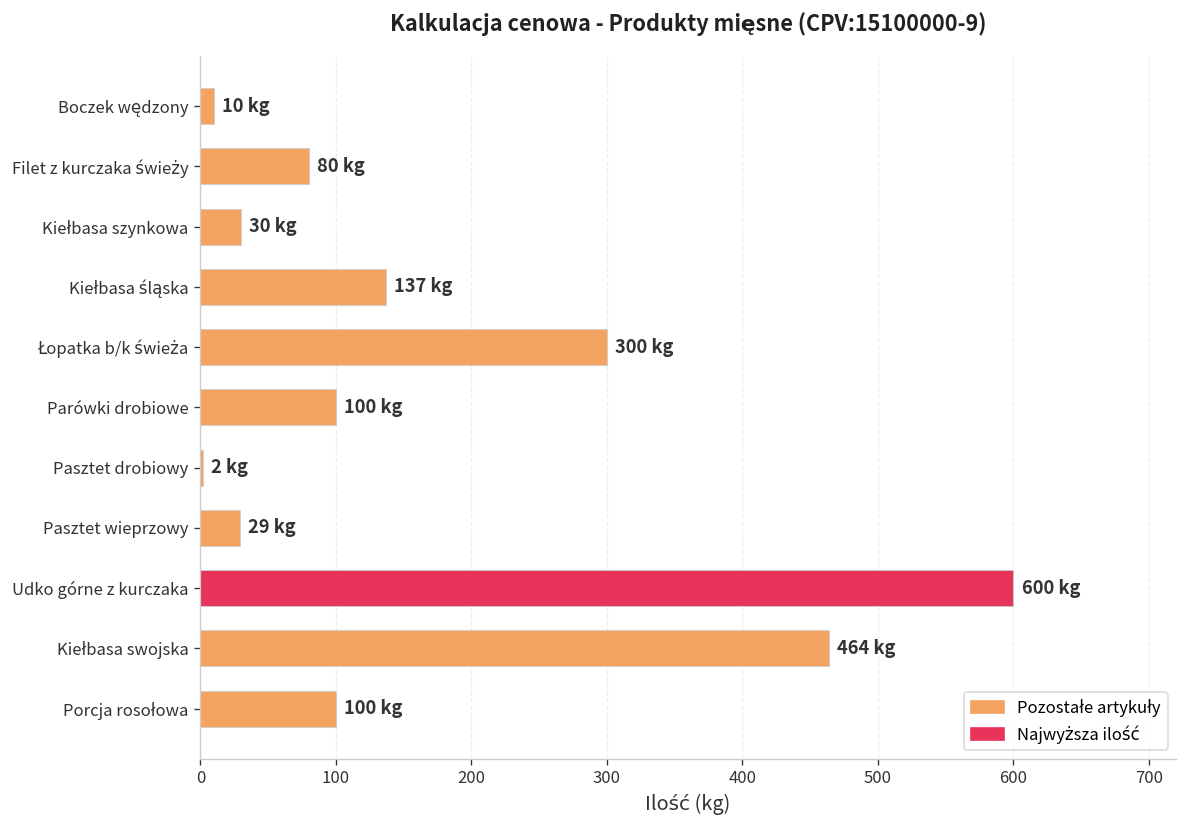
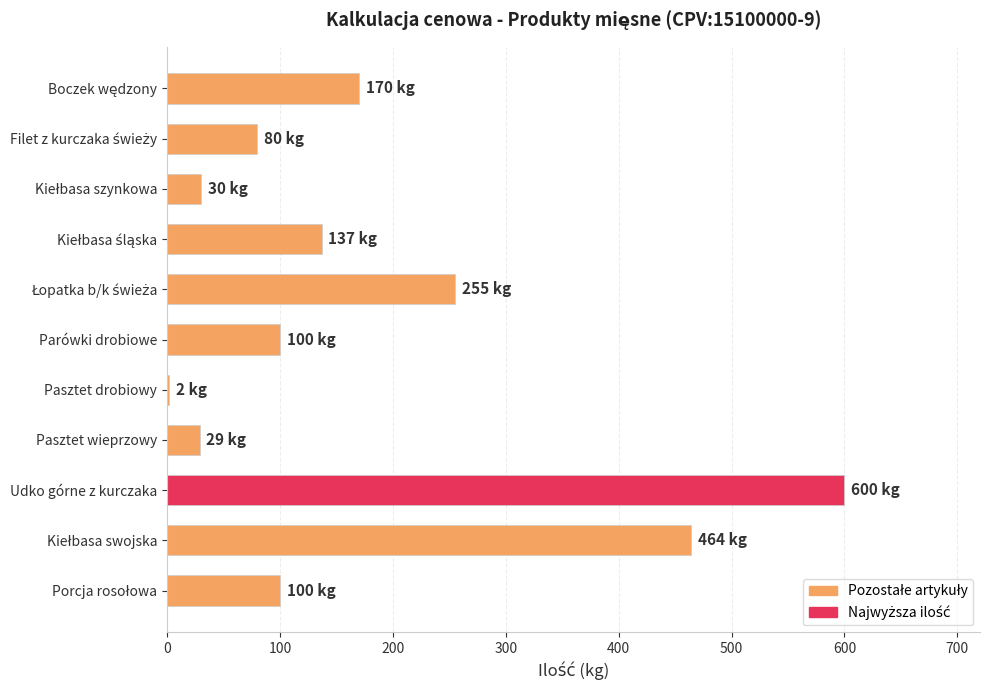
  {
-   "Boczek wędzony": 10,
+   "Boczek wędzony": 170,
    "Filet z kurczaka świeży": 80,
    "Kiełbasa szynkowa": 30,
    "Kiełbasa śląska": 137,
-   "Łopatka b/k świeża": 300,
+   "Łopatka b/k świeża": 255,
    "Parówki drobiowe": 100,
    "Pasztet drobiowy": 2,
    "Pasztet wieprzowy": 29,
    "Udko górne z kurczaka": 600,
    "Kiełbasa swojska": 464,
    "Porcja rosołowa": 100
  }
